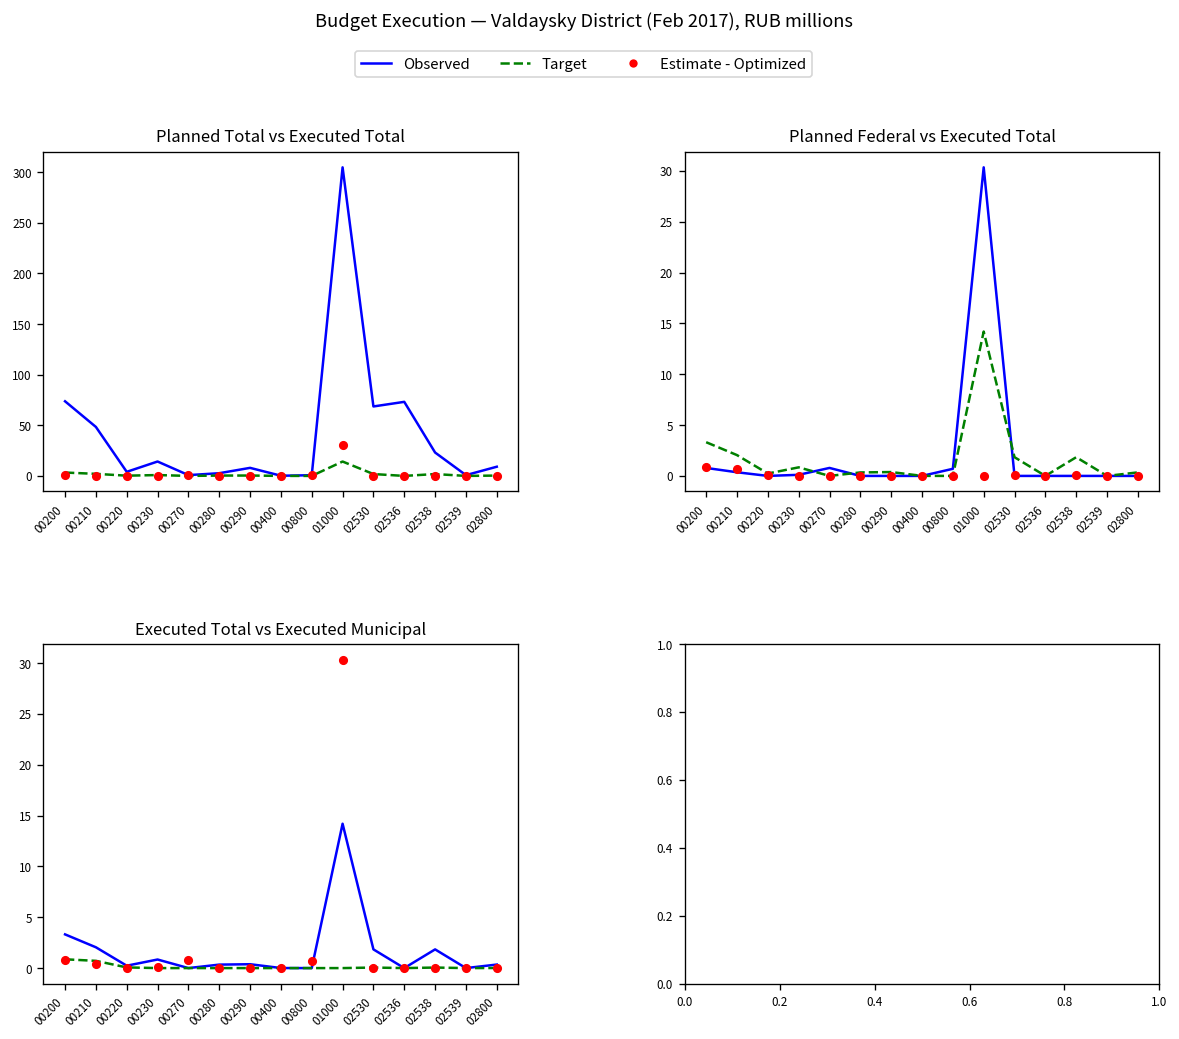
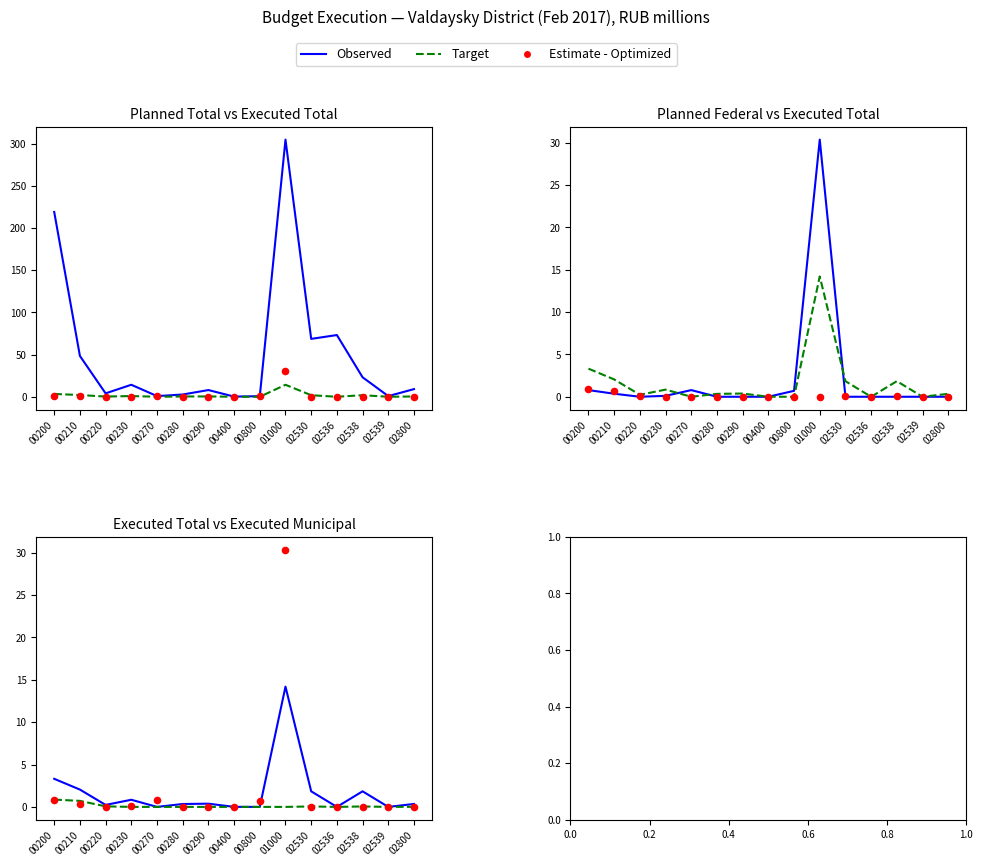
  {
    "Planned Total vs Executed Total": {
      "Observed": {
-       "00200": 70,
+       "00200": 220,
        "00210": 50,
        "00220": 0,
        "00230": 10,
        "00290": 10,
        "01000": 300,
        "02530": 70,
        "02536": 70,
        "02538": 20,
        "02800": 10
      },
      "Target": {
        "01000": 10
      }
    },
    "Planned Federal vs Executed Total": {
      "Observed": {
        "00210": 0,
        "00270": 1,
        "00800": 1,
        "01000": 30
      },
      "Target": {
        "00200": 3,
        "00210": 2,
        "00230": 1,
        "00280": 0,
        "00290": 0,
        "01000": 14,
        "02530": 2,
        "02538": 2,
        "02800": 0
      }
    },
    "Executed Total vs Executed Municipal": {
      "Observed": {
        "00200": 3,
        "00210": 2,
        "00230": 1,
        "00280": 0,
        "00290": 0,
        "01000": 14,
        "02530": 2,
        "02538": 2,
        "02800": 0
      },
      "Target": {
        "00210": 1,
        "01000": 0
      }
    }
  }
